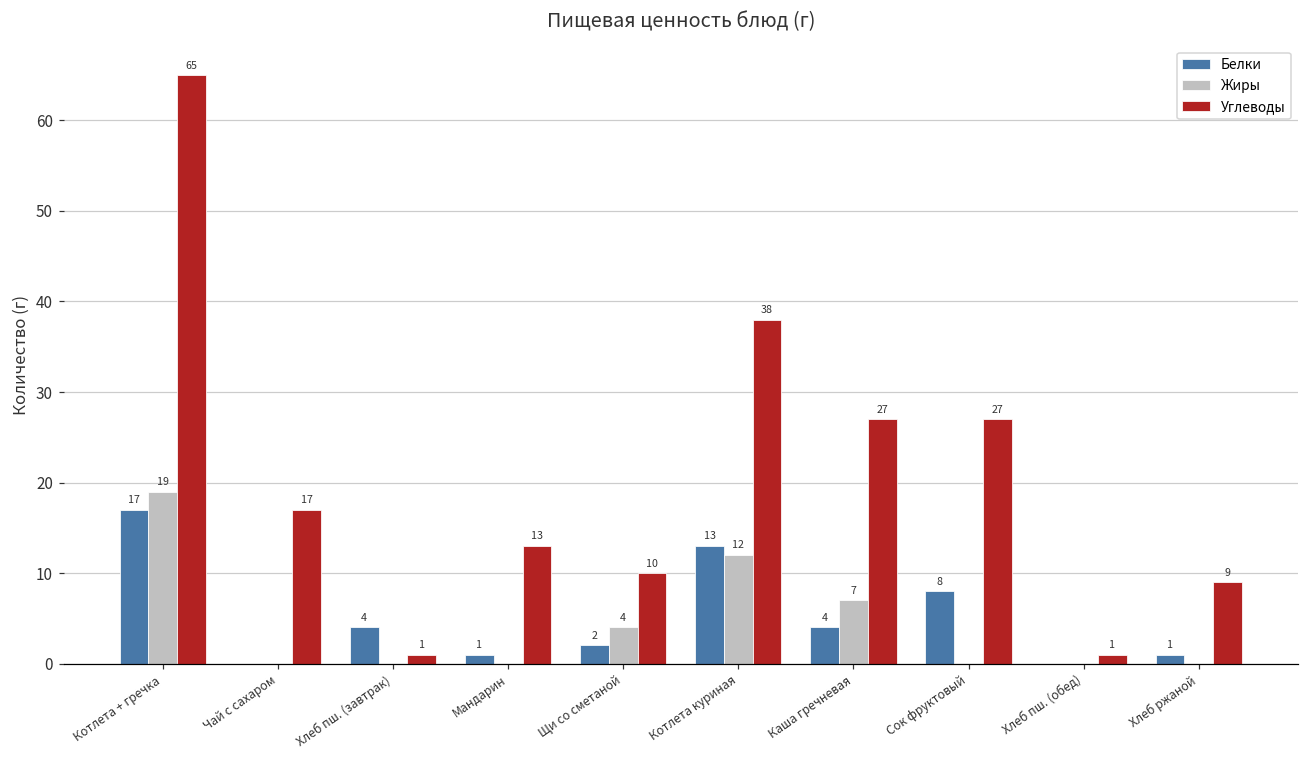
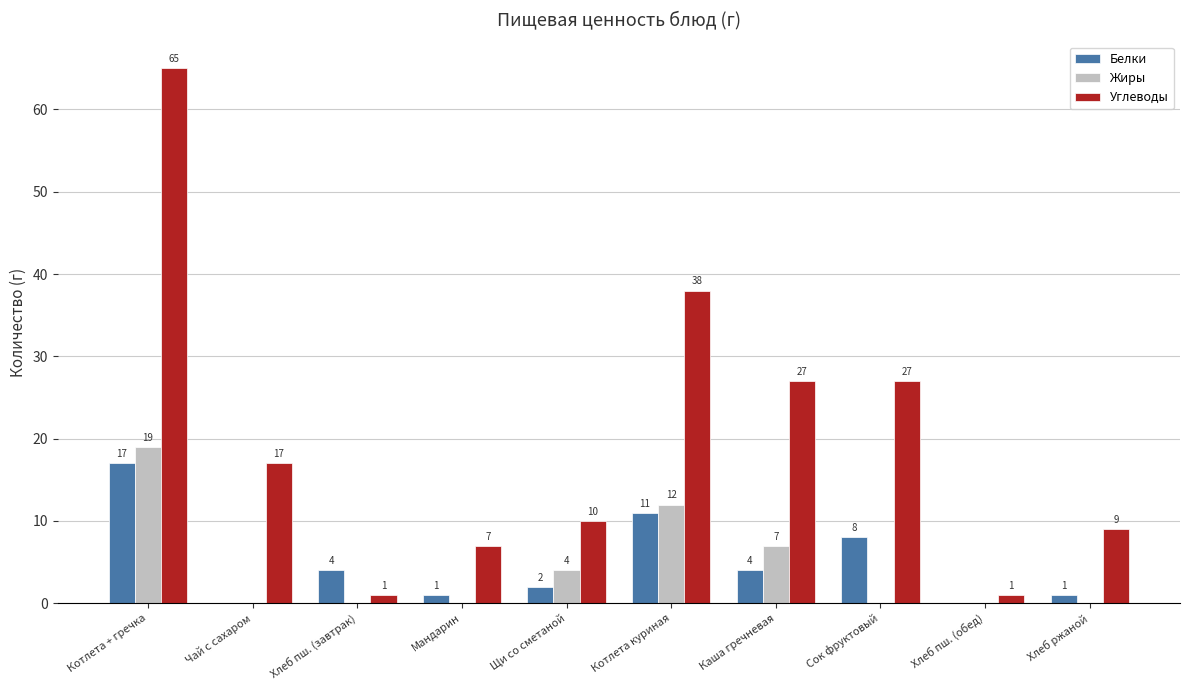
  {
    "Белки": {
      "Котлета + гречка": 17,
      "Хлеб пш. (завтрак)": 4,
      "Мандарин": 1,
      "Щи со сметаной": 2,
-     "Котлета куриная": 13,
+     "Котлета куриная": 11,
      "Каша гречневая": 4,
      "Сок фруктовый": 8,
      "Хлеб ржаной": 1
    },
    "Жиры": {
      "Котлета + гречка": 19,
      "Щи со сметаной": 4,
      "Котлета куриная": 12,
      "Каша гречневая": 7
    },
    "Углеводы": {
      "Котлета + гречка": 65,
      "Чай с сахаром": 17,
      "Хлеб пш. (завтрак)": 1,
-     "Мандарин": 13,
+     "Мандарин": 7,
      "Щи со сметаной": 10,
      "Котлета куриная": 38,
      "Каша гречневая": 27,
      "Сок фруктовый": 27,
      "Хлеб пш. (обед)": 1,
      "Хлеб ржаной": 9
    }
  }
